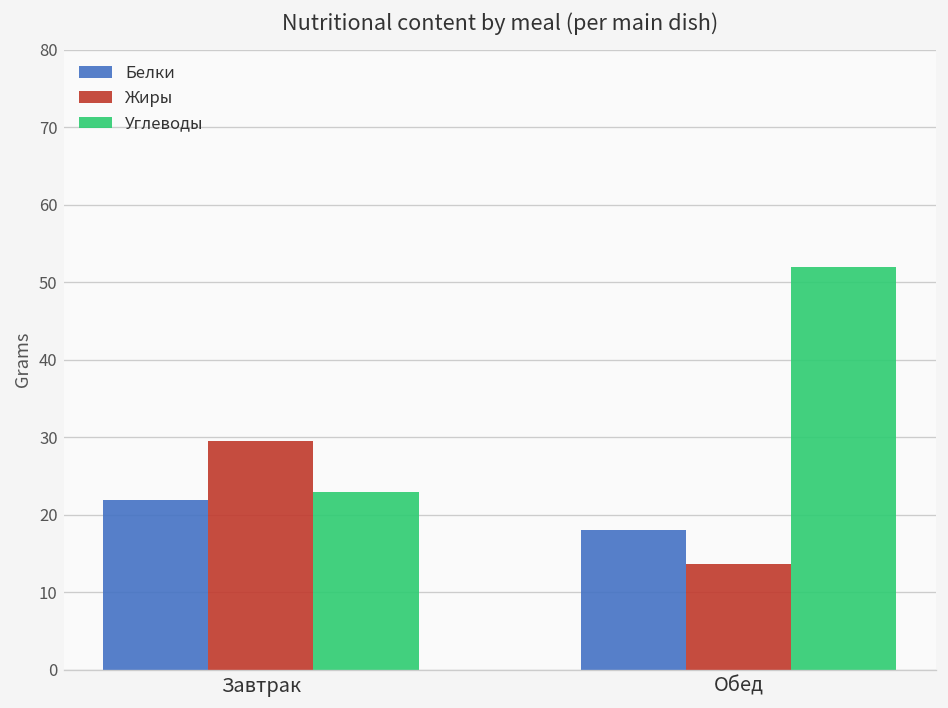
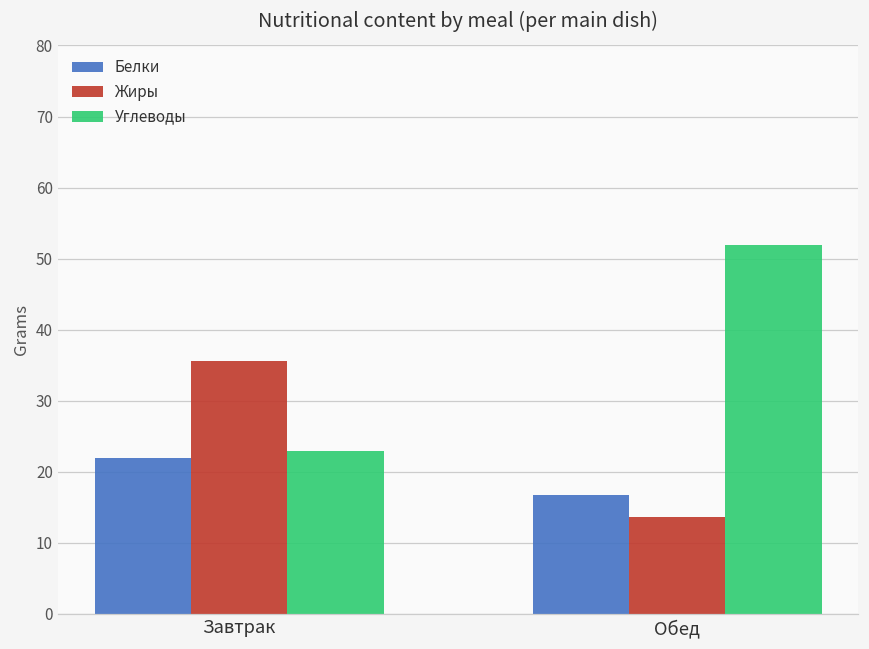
  {
    "Белки": {
      "Завтрак": 22,
-     "Обед": 18
+     "Обед": 17
    },
    "Жиры": {
-     "Завтрак": 29,
+     "Завтрак": 36,
      "Обед": 14
    },
    "Углеводы": {
      "Завтрак": 23,
      "Обед": 52
    }
  }
